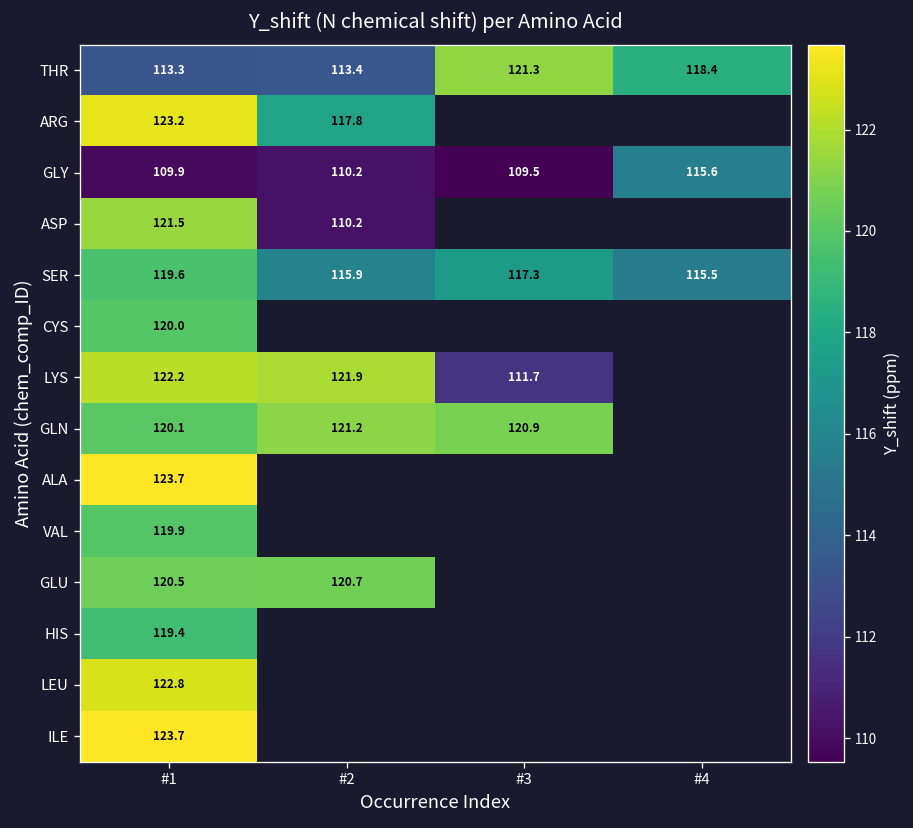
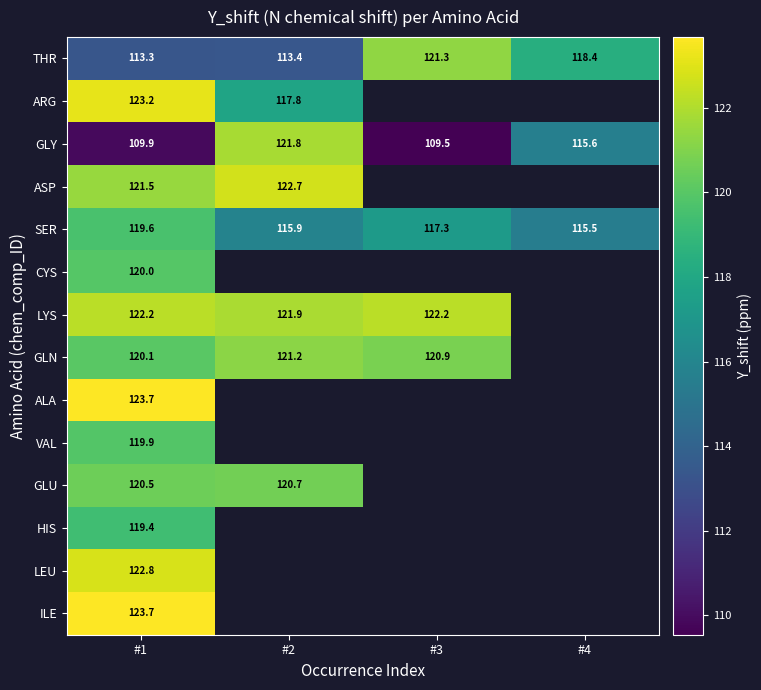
  {
    "THR": {
      "#1": 113.3,
      "#2": 113.4,
      "#3": 121.3,
      "#4": 118.4
    },
    "ARG": {
      "#1": 123.2,
      "#2": 117.8
    },
    "GLY": {
      "#1": 109.9,
-     "#2": 110.2,
+     "#2": 121.8,
      "#3": 109.5,
      "#4": 115.6
    },
    "ASP": {
      "#1": 121.5,
-     "#2": 110.2
+     "#2": 122.7
    },
    "SER": {
      "#1": 119.6,
      "#2": 115.9,
      "#3": 117.3,
      "#4": 115.5
    },
    "CYS": {
      "#1": 120.0
    },
    "LYS": {
      "#1": 122.2,
      "#2": 121.9,
-     "#3": 111.7
+     "#3": 122.2
    },
    "GLN": {
      "#1": 120.1,
      "#2": 121.2,
      "#3": 120.9
    },
    "ALA": {
      "#1": 123.7
    },
    "VAL": {
      "#1": 119.9
    },
    "GLU": {
      "#1": 120.5,
      "#2": 120.7
    },
    "HIS": {
      "#1": 119.4
    },
    "LEU": {
      "#1": 122.8
    },
    "ILE": {
      "#1": 123.7
    }
  }
